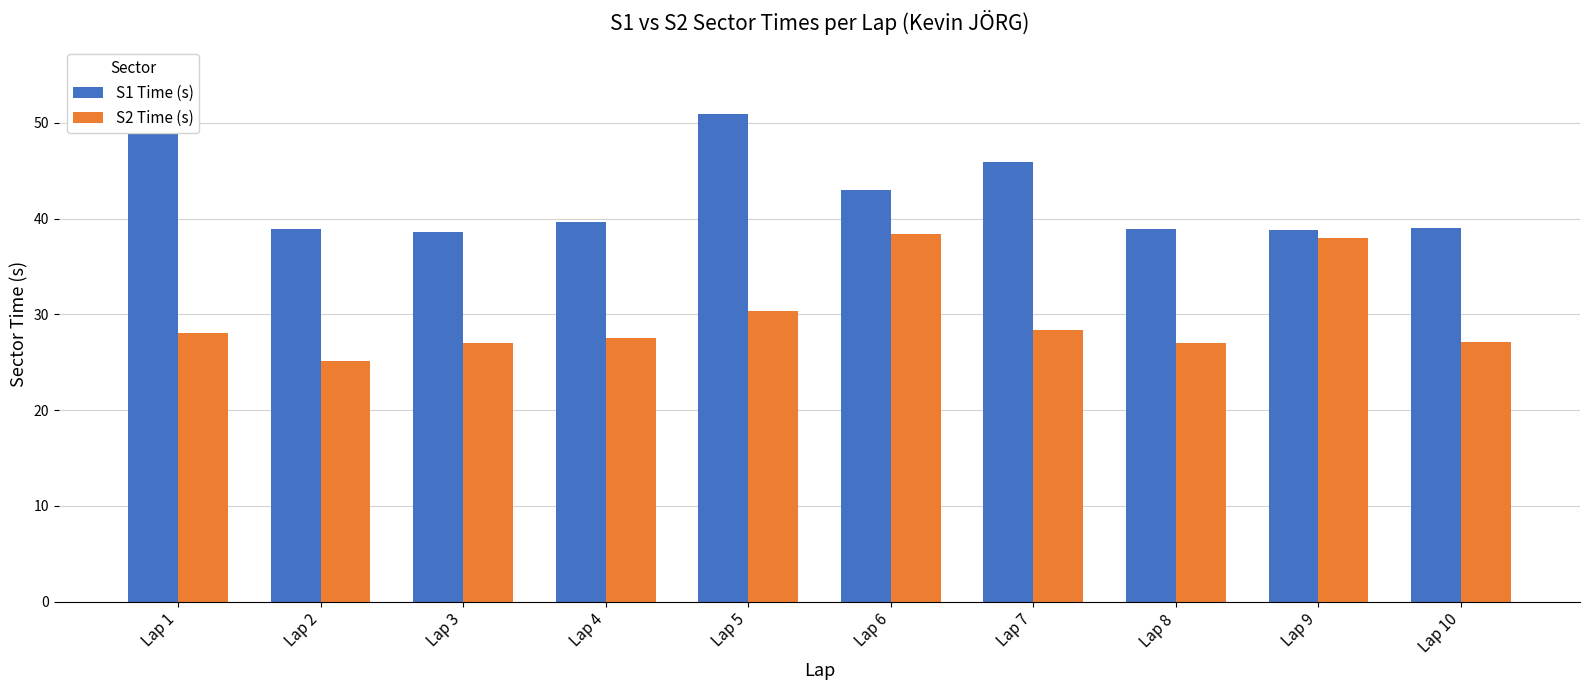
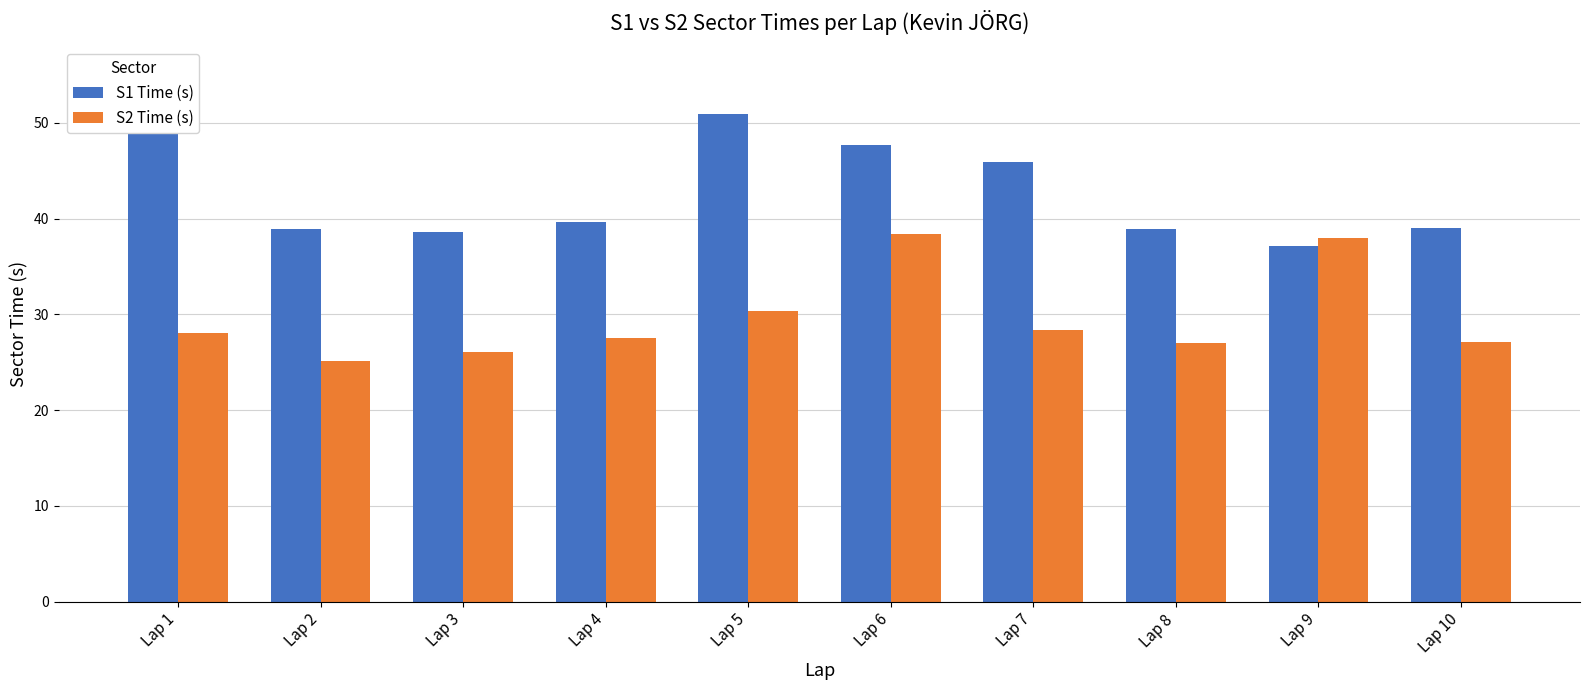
  {
    "S1 Time (s)": {
      "Lap 2": 39,
      "Lap 3": 39,
      "Lap 4": 40,
      "Lap 5": 51,
-     "Lap 6": 43,
+     "Lap 6": 48,
      "Lap 7": 46,
      "Lap 8": 39,
-     "Lap 9": 39,
+     "Lap 9": 37,
      "Lap 10": 39
    },
    "S2 Time (s)": {
      "Lap 1": 28,
      "Lap 2": 25,
-     "Lap 3": 27,
+     "Lap 3": 26,
      "Lap 4": 28,
      "Lap 5": 30,
      "Lap 6": 38,
      "Lap 7": 28,
      "Lap 8": 27,
      "Lap 9": 38,
      "Lap 10": 27
    }
  }
